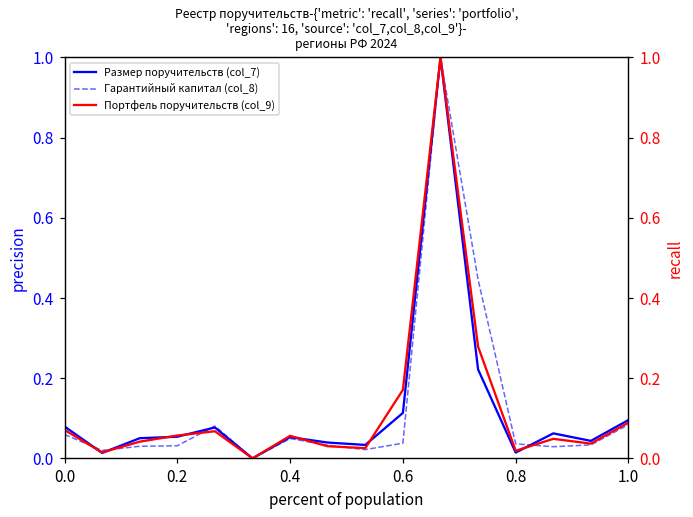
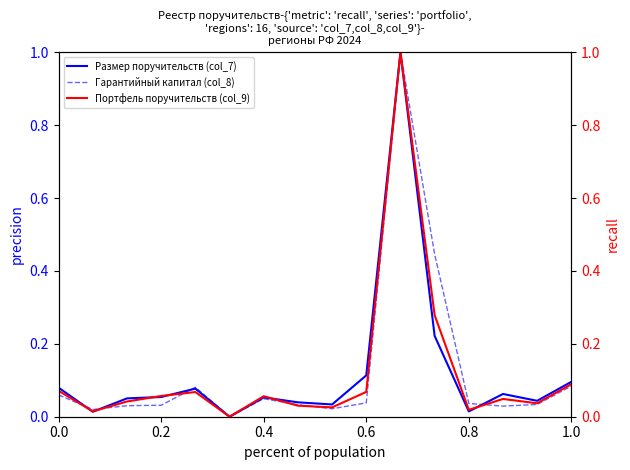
  {
    "Портфель поручительств (col_9)": {
      "0.0": 0.07,
      "0.2": 0.06,
      "0.4": 0.06,
-     "0.6": 0.17,
+     "0.6": 0.07,
      "0.8": 0.02,
      "1.0": 0.09
    }
  }
